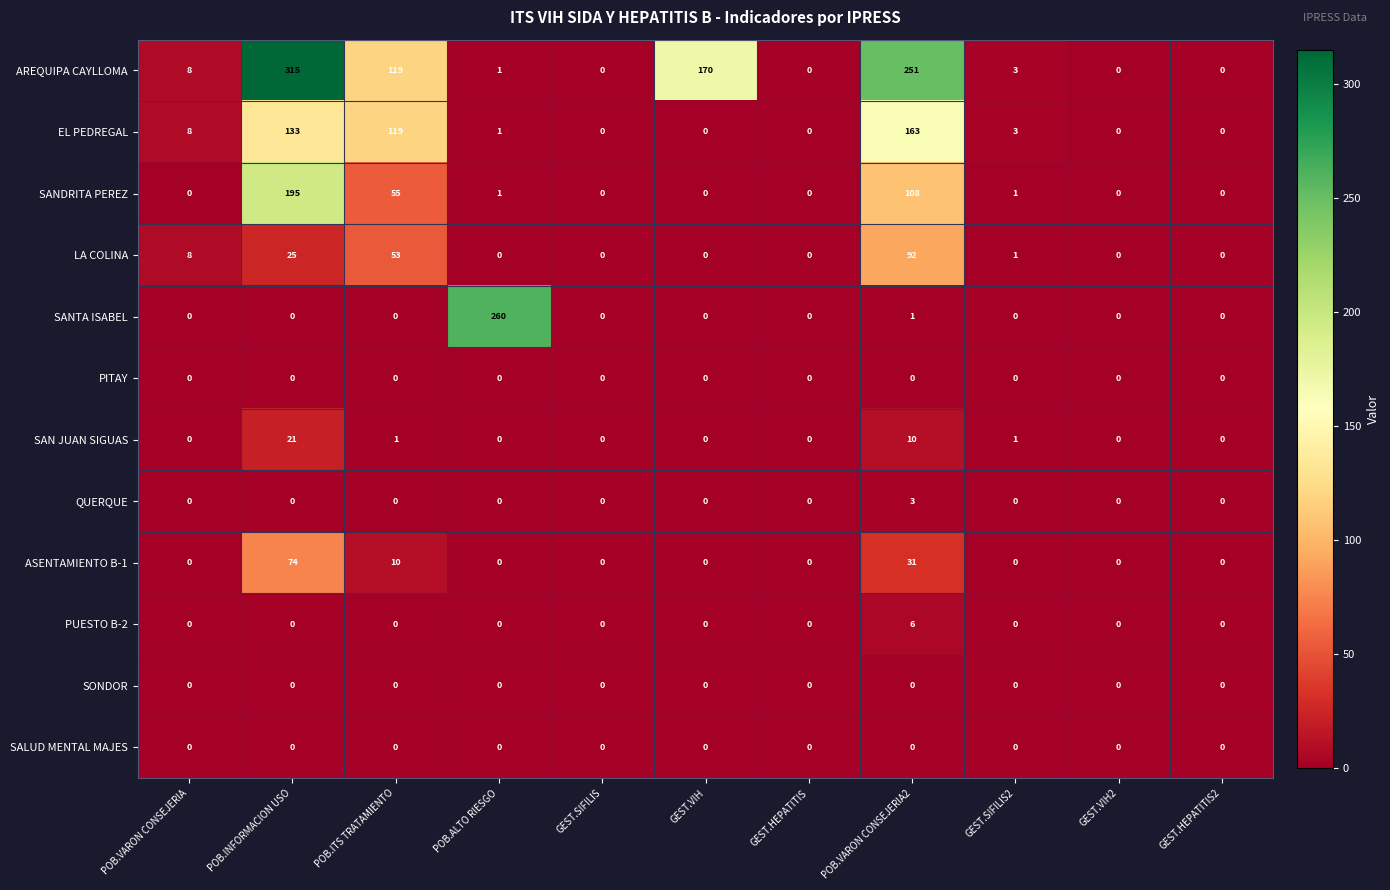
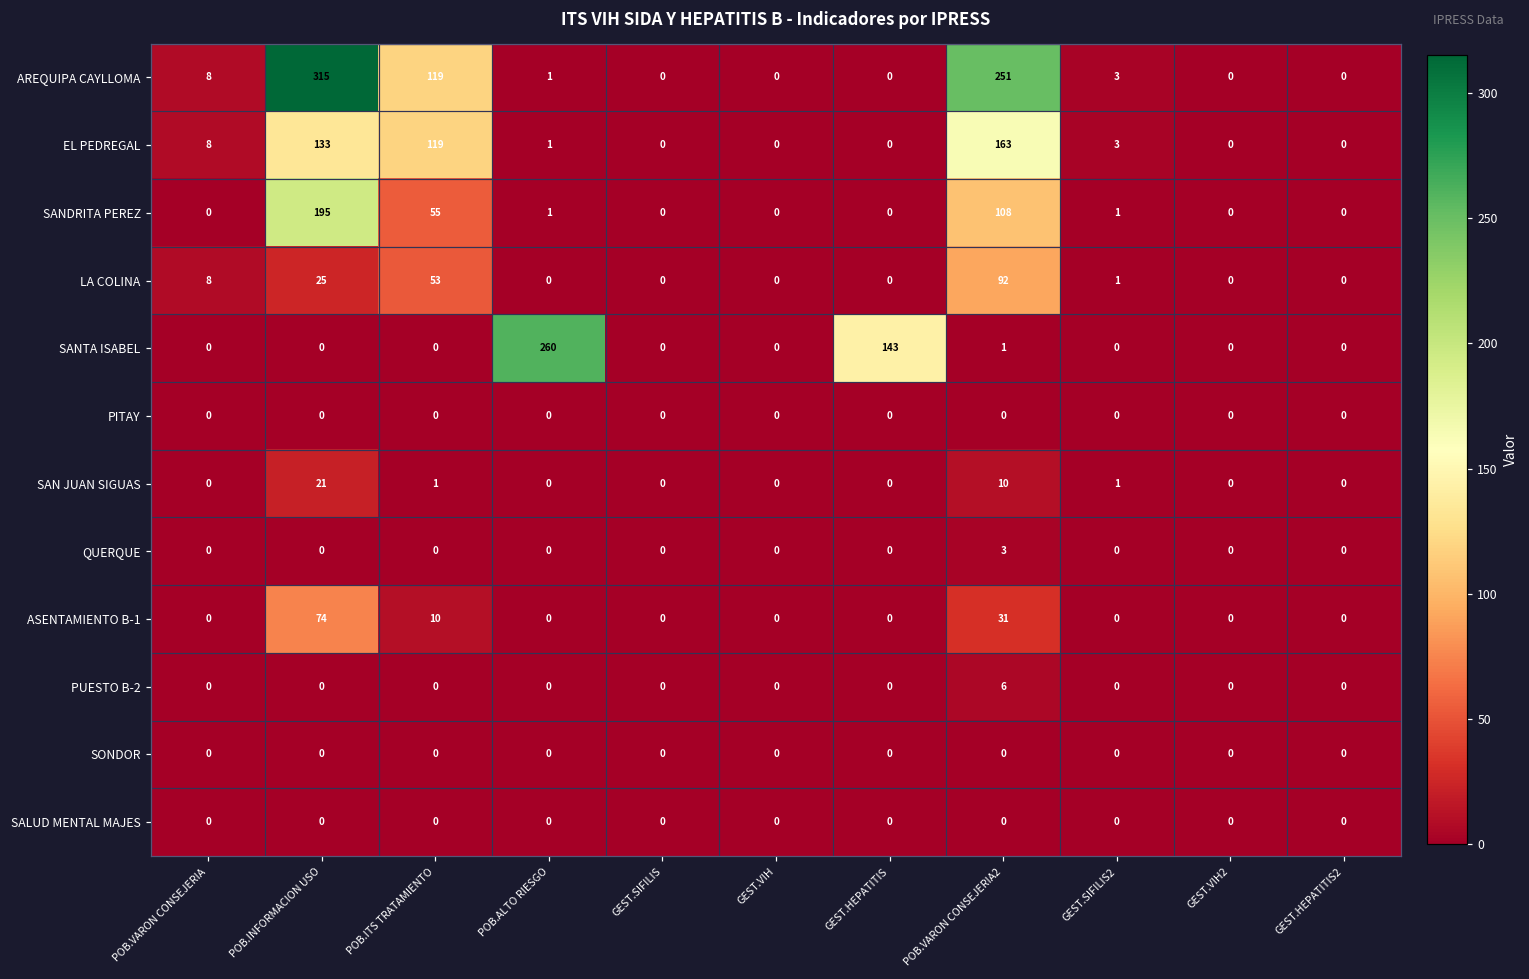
  {
    "AREQUIPA CAYLLOMA": {
      "POB.VARON CONSEJERIA": 8,
      "POB.INFORMACION USO": 315,
      "POB.ITS TRATAMIENTO": 119,
      "POB.ALTO RIESGO": 1,
      "GEST.SIFILIS": 0,
-     "GEST.VIH": 170,
+     "GEST.VIH": 0,
      "GEST.HEPATITIS": 0,
      "POB.VARON CONSEJERIA2": 251,
      "GEST.SIFILIS2": 3,
      "GEST.VIH2": 0,
      "GEST.HEPATITIS2": 0
    },
    "EL PEDREGAL": {
      "POB.VARON CONSEJERIA": 8,
      "POB.INFORMACION USO": 133,
      "POB.ITS TRATAMIENTO": 119,
      "POB.ALTO RIESGO": 1,
      "GEST.SIFILIS": 0,
      "GEST.VIH": 0,
      "GEST.HEPATITIS": 0,
      "POB.VARON CONSEJERIA2": 163,
      "GEST.SIFILIS2": 3,
      "GEST.VIH2": 0,
      "GEST.HEPATITIS2": 0
    },
    "SANDRITA PEREZ": {
      "POB.VARON CONSEJERIA": 0,
      "POB.INFORMACION USO": 195,
      "POB.ITS TRATAMIENTO": 55,
      "POB.ALTO RIESGO": 1,
      "GEST.SIFILIS": 0,
      "GEST.VIH": 0,
      "GEST.HEPATITIS": 0,
      "POB.VARON CONSEJERIA2": 108,
      "GEST.SIFILIS2": 1,
      "GEST.VIH2": 0,
      "GEST.HEPATITIS2": 0
    },
    "LA COLINA": {
      "POB.VARON CONSEJERIA": 8,
      "POB.INFORMACION USO": 25,
      "POB.ITS TRATAMIENTO": 53,
      "POB.ALTO RIESGO": 0,
      "GEST.SIFILIS": 0,
      "GEST.VIH": 0,
      "GEST.HEPATITIS": 0,
      "POB.VARON CONSEJERIA2": 92,
      "GEST.SIFILIS2": 1,
      "GEST.VIH2": 0,
      "GEST.HEPATITIS2": 0
    },
    "SANTA ISABEL": {
      "POB.VARON CONSEJERIA": 0,
      "POB.INFORMACION USO": 0,
      "POB.ITS TRATAMIENTO": 0,
      "POB.ALTO RIESGO": 260,
      "GEST.SIFILIS": 0,
      "GEST.VIH": 0,
-     "GEST.HEPATITIS": 0,
+     "GEST.HEPATITIS": 143,
      "POB.VARON CONSEJERIA2": 1,
      "GEST.SIFILIS2": 0,
      "GEST.VIH2": 0,
      "GEST.HEPATITIS2": 0
    },
    "PITAY": {
      "POB.VARON CONSEJERIA": 0,
      "POB.INFORMACION USO": 0,
      "POB.ITS TRATAMIENTO": 0,
      "POB.ALTO RIESGO": 0,
      "GEST.SIFILIS": 0,
      "GEST.VIH": 0,
      "GEST.HEPATITIS": 0,
      "POB.VARON CONSEJERIA2": 0,
      "GEST.SIFILIS2": 0,
      "GEST.VIH2": 0,
      "GEST.HEPATITIS2": 0
    },
    "SAN JUAN SIGUAS": {
      "POB.VARON CONSEJERIA": 0,
      "POB.INFORMACION USO": 21,
      "POB.ITS TRATAMIENTO": 1,
      "POB.ALTO RIESGO": 0,
      "GEST.SIFILIS": 0,
      "GEST.VIH": 0,
      "GEST.HEPATITIS": 0,
      "POB.VARON CONSEJERIA2": 10,
      "GEST.SIFILIS2": 1,
      "GEST.VIH2": 0,
      "GEST.HEPATITIS2": 0
    },
    "QUERQUE": {
      "POB.VARON CONSEJERIA": 0,
      "POB.INFORMACION USO": 0,
      "POB.ITS TRATAMIENTO": 0,
      "POB.ALTO RIESGO": 0,
      "GEST.SIFILIS": 0,
      "GEST.VIH": 0,
      "GEST.HEPATITIS": 0,
      "POB.VARON CONSEJERIA2": 3,
      "GEST.SIFILIS2": 0,
      "GEST.VIH2": 0,
      "GEST.HEPATITIS2": 0
    },
    "ASENTAMIENTO B-1": {
      "POB.VARON CONSEJERIA": 0,
      "POB.INFORMACION USO": 74,
      "POB.ITS TRATAMIENTO": 10,
      "POB.ALTO RIESGO": 0,
      "GEST.SIFILIS": 0,
      "GEST.VIH": 0,
      "GEST.HEPATITIS": 0,
      "POB.VARON CONSEJERIA2": 31,
      "GEST.SIFILIS2": 0,
      "GEST.VIH2": 0,
      "GEST.HEPATITIS2": 0
    },
    "PUESTO B-2": {
      "POB.VARON CONSEJERIA": 0,
      "POB.INFORMACION USO": 0,
      "POB.ITS TRATAMIENTO": 0,
      "POB.ALTO RIESGO": 0,
      "GEST.SIFILIS": 0,
      "GEST.VIH": 0,
      "GEST.HEPATITIS": 0,
      "POB.VARON CONSEJERIA2": 6,
      "GEST.SIFILIS2": 0,
      "GEST.VIH2": 0,
      "GEST.HEPATITIS2": 0
    },
    "SONDOR": {
      "POB.VARON CONSEJERIA": 0,
      "POB.INFORMACION USO": 0,
      "POB.ITS TRATAMIENTO": 0,
      "POB.ALTO RIESGO": 0,
      "GEST.SIFILIS": 0,
      "GEST.VIH": 0,
      "GEST.HEPATITIS": 0,
      "POB.VARON CONSEJERIA2": 0,
      "GEST.SIFILIS2": 0,
      "GEST.VIH2": 0,
      "GEST.HEPATITIS2": 0
    },
    "SALUD MENTAL MAJES": {
      "POB.VARON CONSEJERIA": 0,
      "POB.INFORMACION USO": 0,
      "POB.ITS TRATAMIENTO": 0,
      "POB.ALTO RIESGO": 0,
      "GEST.SIFILIS": 0,
      "GEST.VIH": 0,
      "GEST.HEPATITIS": 0,
      "POB.VARON CONSEJERIA2": 0,
      "GEST.SIFILIS2": 0,
      "GEST.VIH2": 0,
      "GEST.HEPATITIS2": 0
    }
  }
